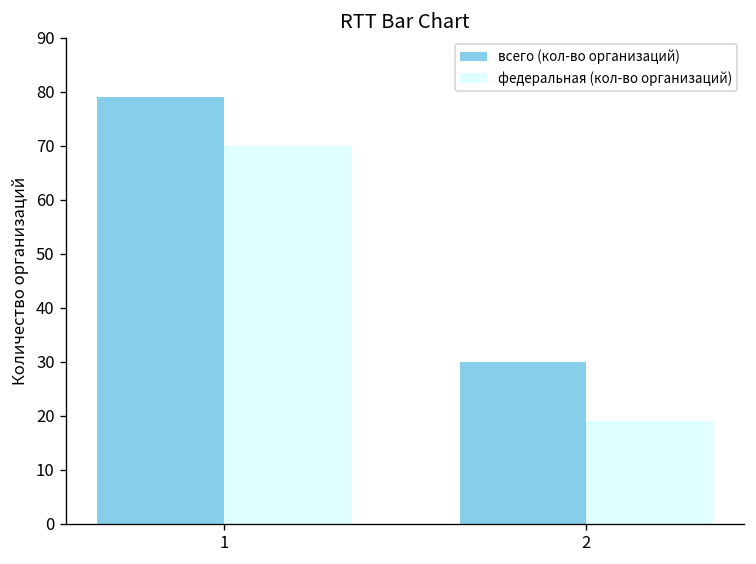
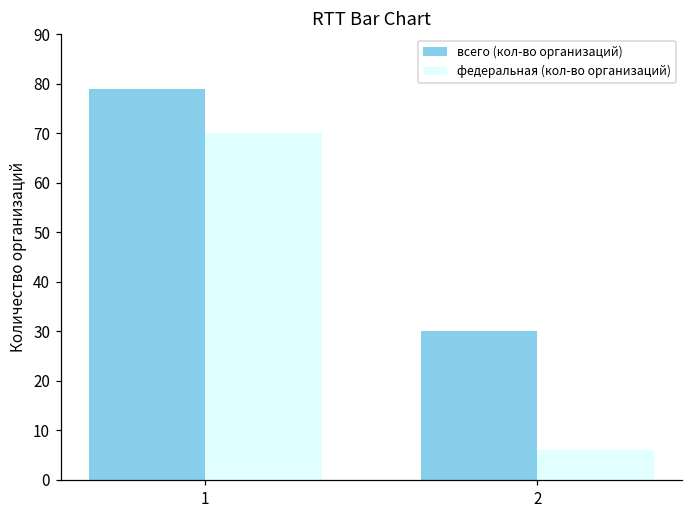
  {
    "всего (кол-во организаций)": {
      "1": 79,
      "2": 30
    },
    "федеральная (кол-во организаций)": {
      "1": 70,
-     "2": 19
+     "2": 6
    }
  }
